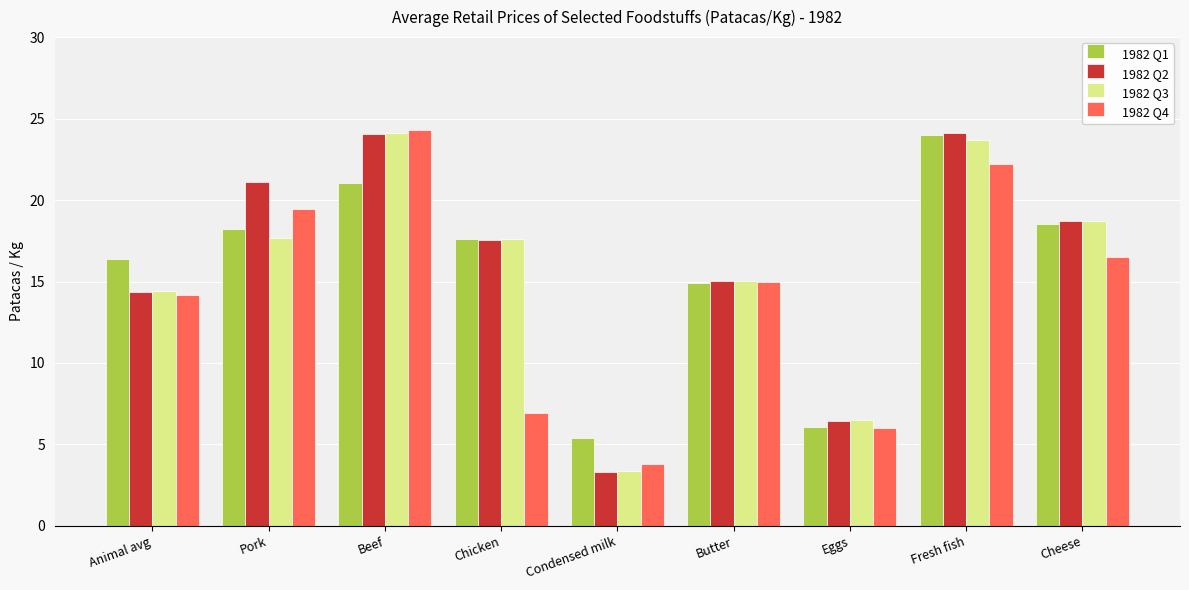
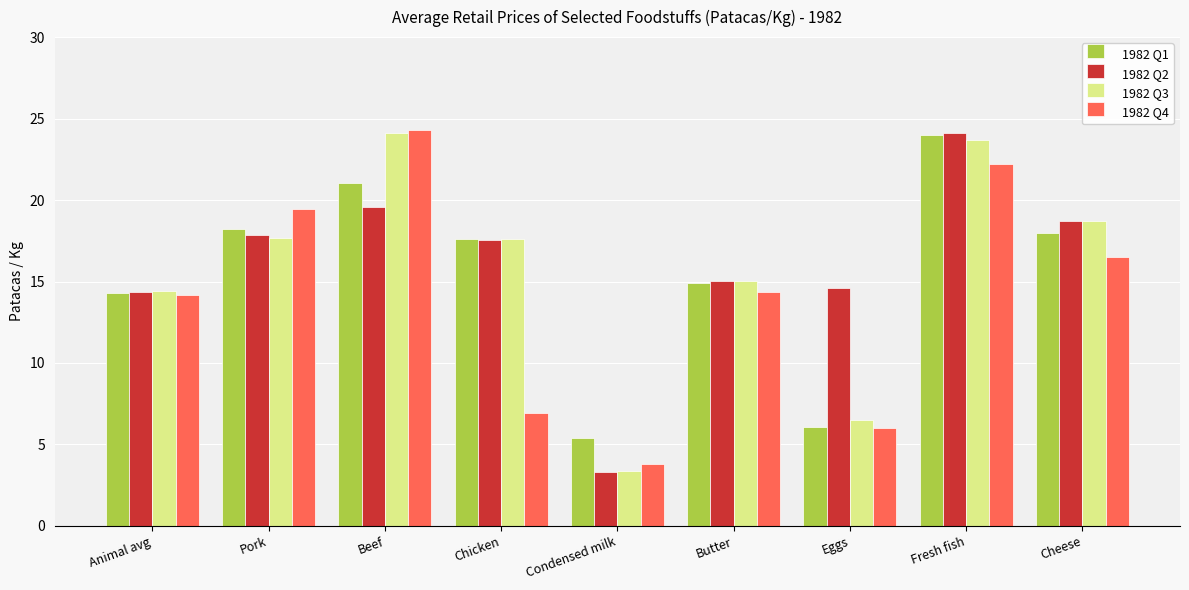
  {
    "1982 Q1": {
-     "Animal avg": 16.4,
+     "Animal avg": 14.3,
      "Pork": 18.2,
      "Beef": 21.0,
      "Chicken": 17.6,
      "Condensed milk": 5.4,
      "Butter": 14.9,
      "Eggs": 6.1,
      "Fresh fish": 24.0,
-     "Cheese": 18.6
+     "Cheese": 18.0
    },
    "1982 Q2": {
      "Animal avg": 14.4,
-     "Pork": 21.1,
-     "Beef": 24.1,
+     "Pork": 17.9,
+     "Beef": 19.6,
      "Chicken": 17.5,
      "Condensed milk": 3.3,
      "Butter": 15.0,
-     "Eggs": 6.4,
+     "Eggs": 14.6,
      "Fresh fish": 24.1,
      "Cheese": 18.7
    },
    "1982 Q3": {
      "Animal avg": 14.4,
      "Pork": 17.7,
      "Beef": 24.1,
      "Chicken": 17.6,
      "Condensed milk": 3.3,
      "Butter": 15.1,
      "Eggs": 6.5,
      "Fresh fish": 23.7,
      "Cheese": 18.7
    },
    "1982 Q4": {
      "Animal avg": 14.2,
      "Pork": 19.5,
      "Beef": 24.3,
      "Chicken": 7.0,
      "Condensed milk": 3.8,
-     "Butter": 15.0,
+     "Butter": 14.3,
      "Eggs": 6.0,
      "Fresh fish": 22.2,
      "Cheese": 16.5
    }
  }
